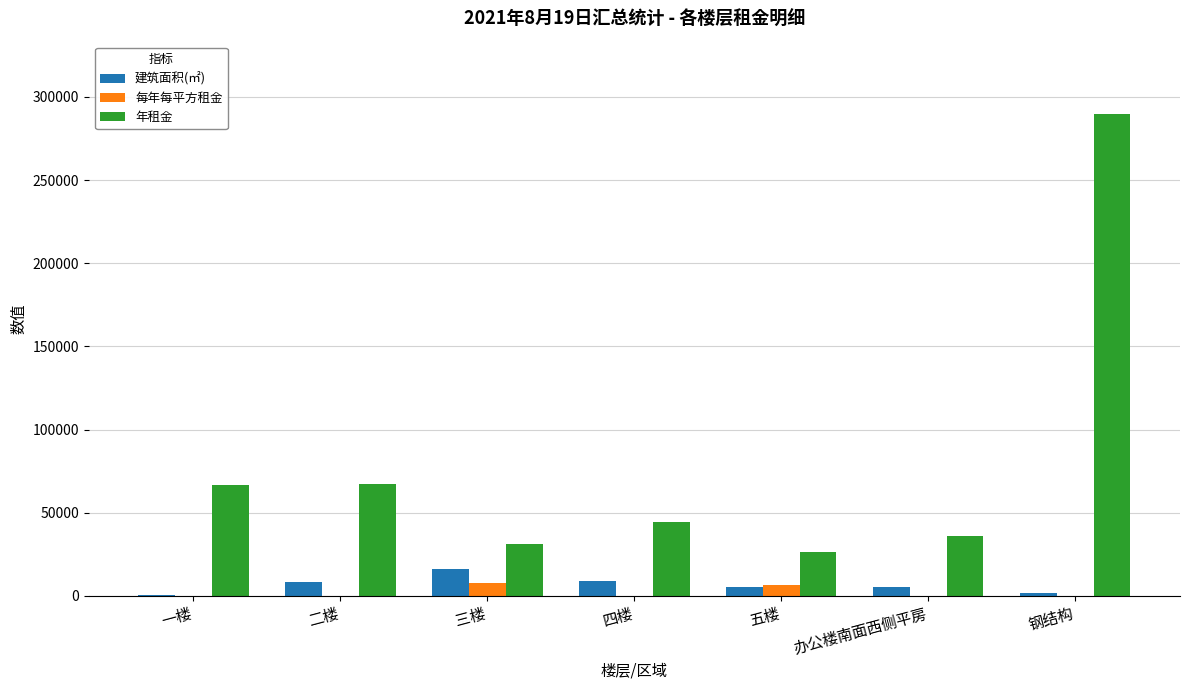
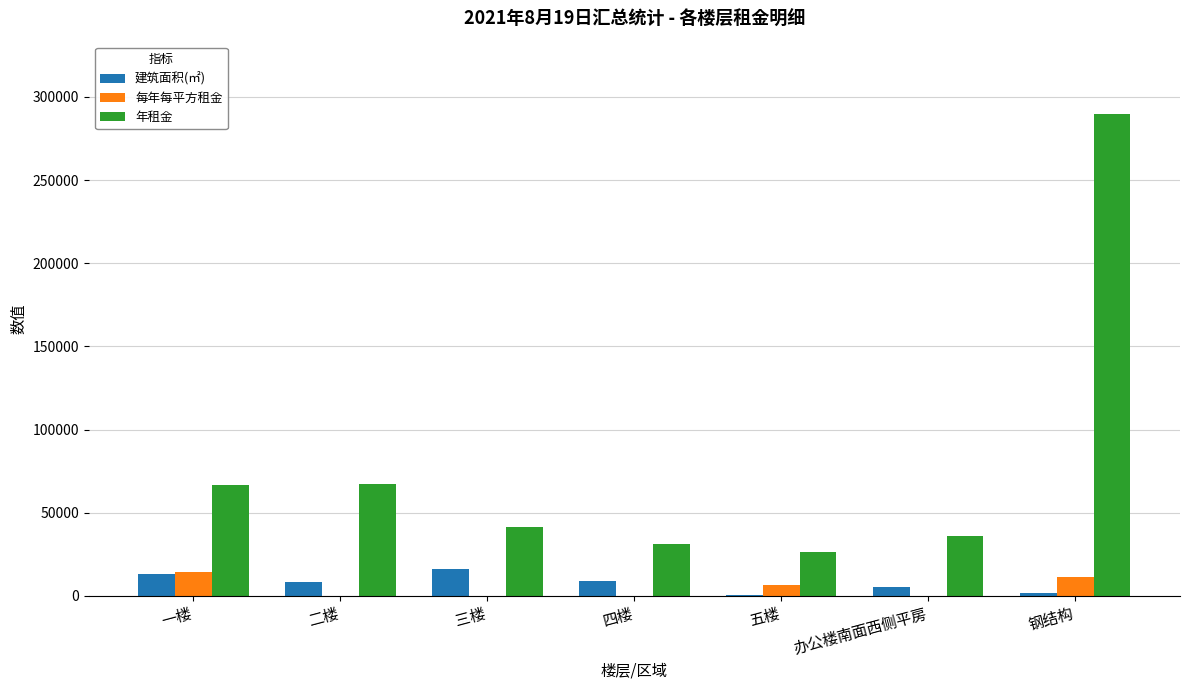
  {
    "建筑面积(㎡)": {
-     "一楼": 1000,
+     "一楼": 13000,
      "二楼": 8000,
      "三楼": 16000,
      "四楼": 9000,
-     "五楼": 5000,
+     "五楼": 0,
      "办公楼南面西侧平房": 5000,
      "钢结构": 2000
    },
    "每年每平方租金": {
-     "一楼": 0,
-     "三楼": 8000,
+     "一楼": 15000,
+     "三楼": 0,
      "五楼": 7000,
-     "钢结构": 0
+     "钢结构": 11000
    },
    "年租金": {
      "一楼": 67000,
      "二楼": 67000,
-     "三楼": 31000,
-     "四楼": 44000,
+     "三楼": 42000,
+     "四楼": 31000,
      "五楼": 26000,
      "办公楼南面西侧平房": 36000,
      "钢结构": 290000
    }
  }
